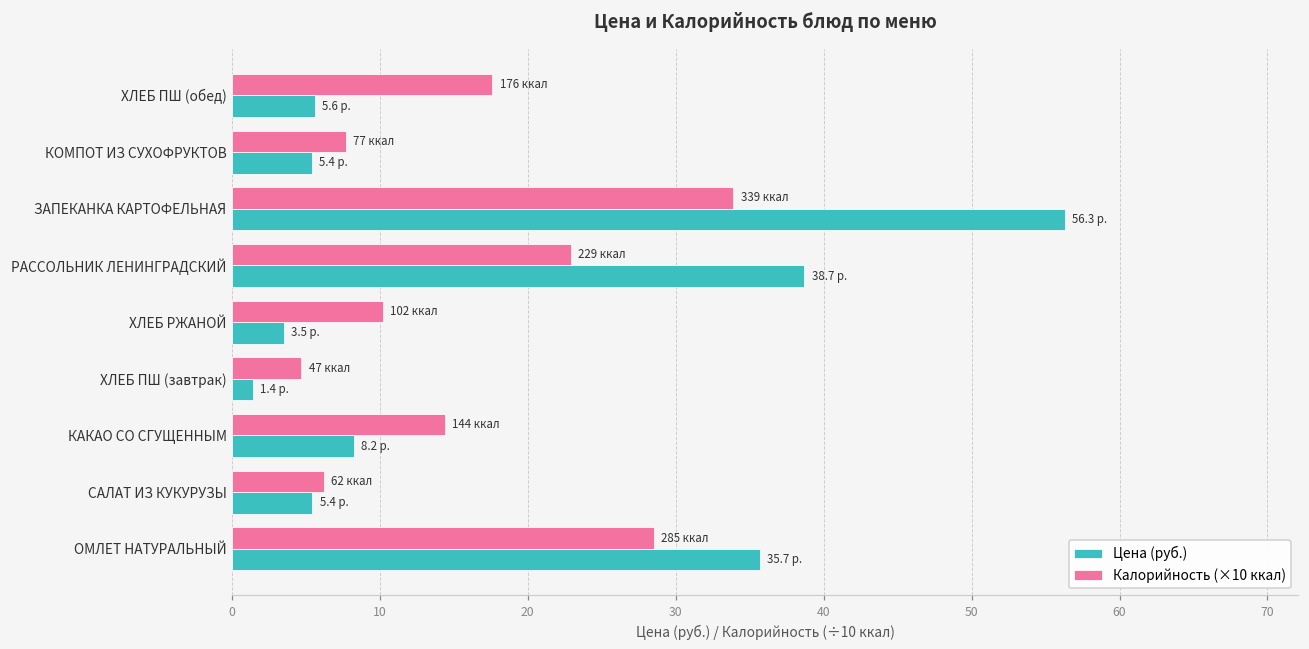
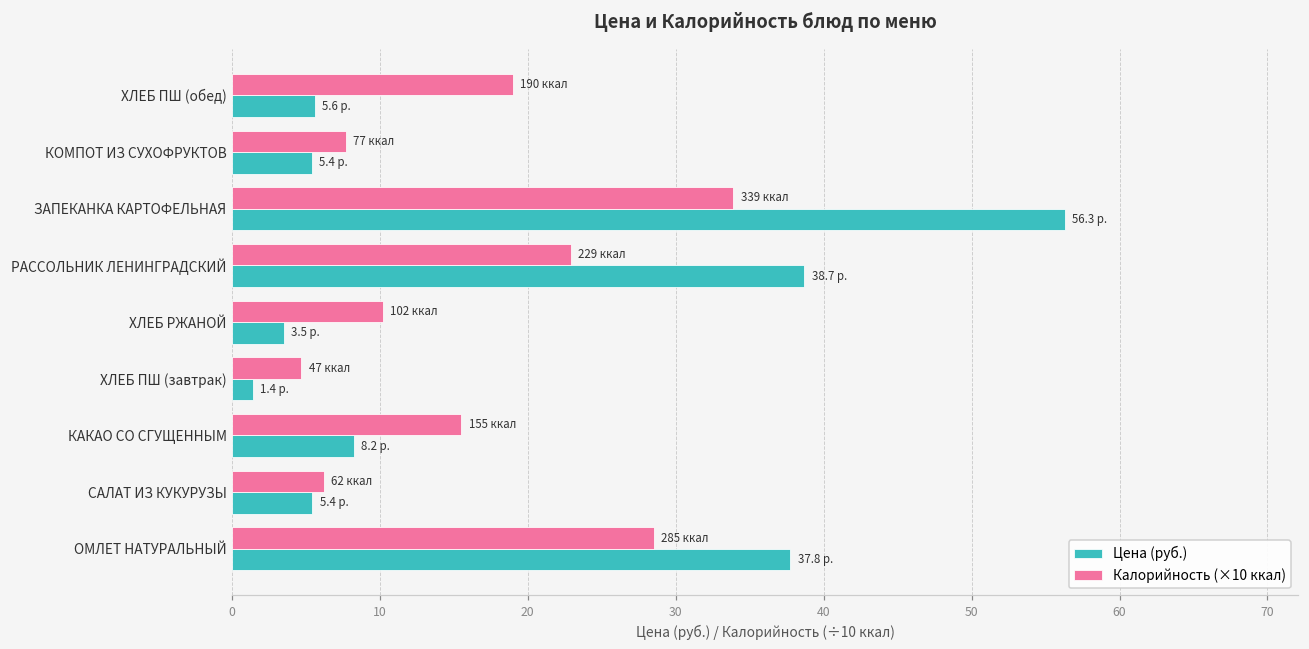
  {
    "Цена (руб.)": {
      "ХЛЕБ ПШ (обед)": 5.6,
      "КОМПОТ ИЗ СУХОФРУКТОВ": 5.4,
      "ЗАПЕКАНКА КАРТОФЕЛЬНАЯ": 56.3,
      "РАССОЛЬНИК ЛЕНИНГРАДСКИЙ": 38.7,
      "ХЛЕБ РЖАНОЙ": 3.5,
      "ХЛЕБ ПШ (завтрак)": 1.4,
      "КАКАО СО СГУЩЕННЫМ": 8.2,
      "САЛАТ ИЗ КУКУРУЗЫ": 5.4,
-     "ОМЛЕТ НАТУРАЛЬНЫЙ": 35.7
+     "ОМЛЕТ НАТУРАЛЬНЫЙ": 37.8
    },
    "Калорийность (×10 ккал)": {
-     "ХЛЕБ ПШ (обед)": 176,
-     "КАКАО СО СГУЩЕННЫМ": 144
+     "ХЛЕБ ПШ (обед)": 190,
+     "КАКАО СО СГУЩЕННЫМ": 155
    }
  }
